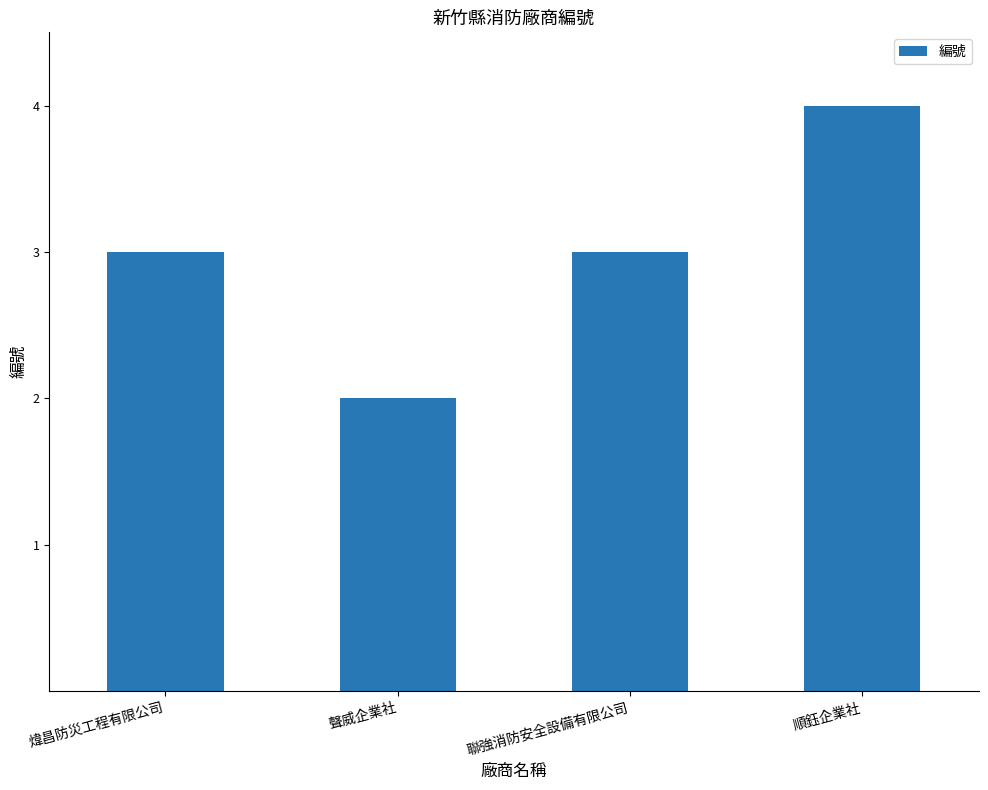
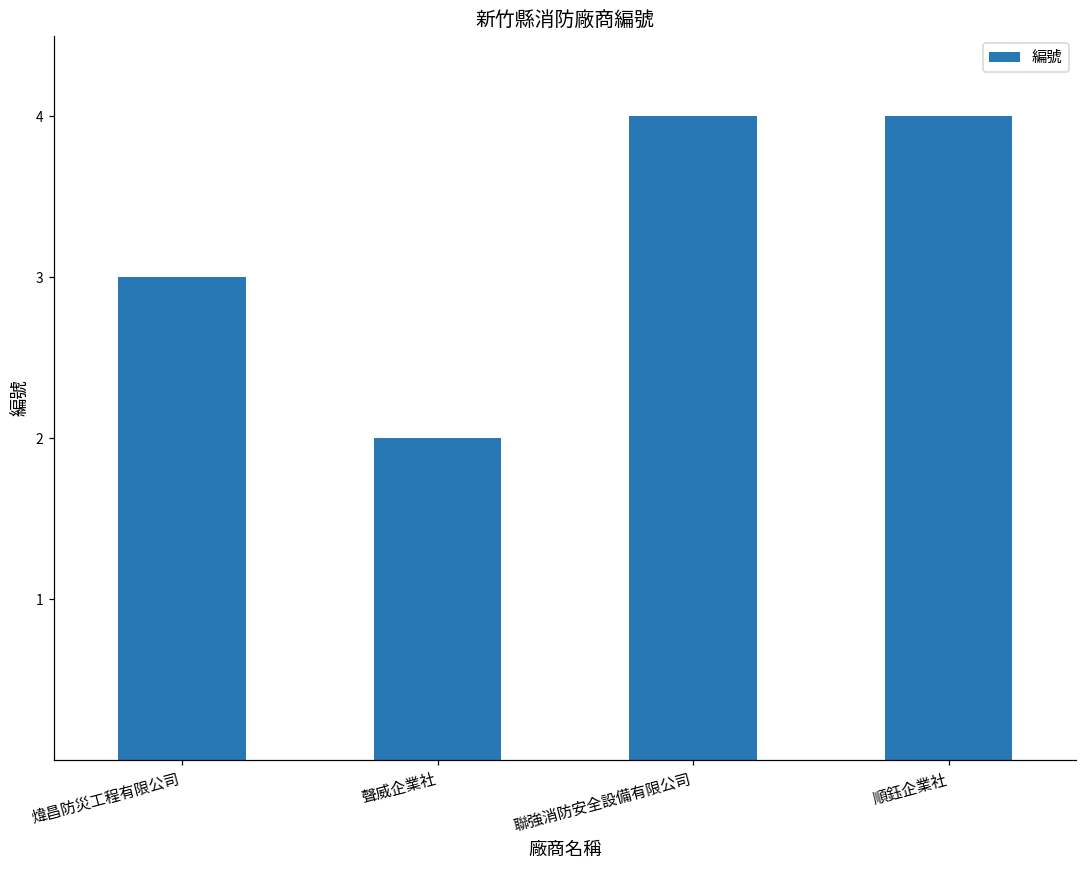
  {
    "煒昌防災工程有限公司": 3,
    "聲威企業社": 2,
-   "聯強消防安全設備有限公司": 3,
+   "聯強消防安全設備有限公司": 4,
    "順鈺企業社": 4
  }
